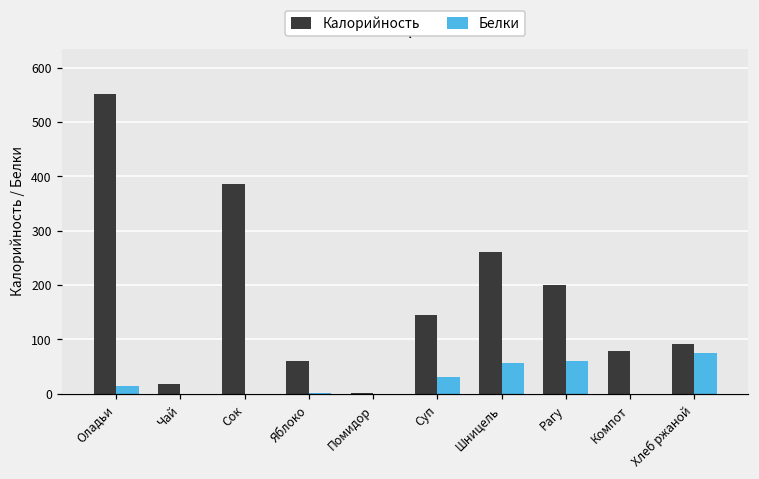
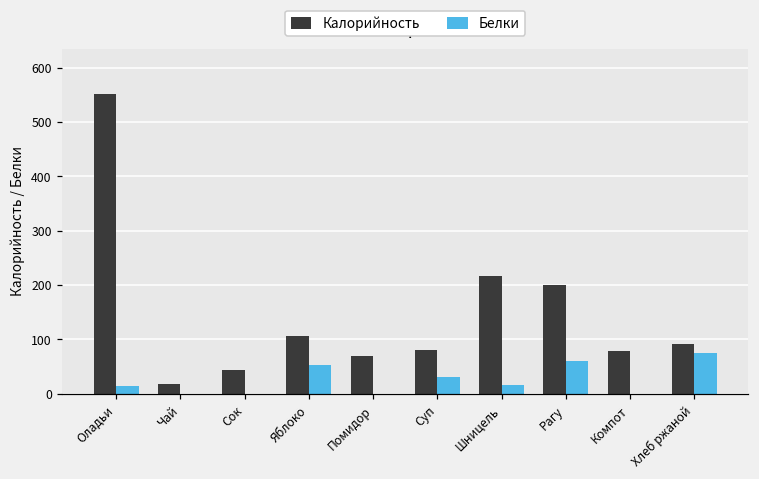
  {
    "Калорийность": {
      "Оладьи": 550,
      "Чай": 20,
-     "Сок": 390,
-     "Яблоко": 60,
-     "Помидор": 0,
-     "Суп": 150,
-     "Шницель": 260,
+     "Сок": 40,
+     "Яблоко": 110,
+     "Помидор": 70,
+     "Суп": 80,
+     "Шницель": 220,
      "Рагу": 200,
      "Компот": 80,
      "Хлеб ржаной": 90
    },
    "Белки": {
      "Оладьи": 20,
      "Чай": 0,
      "Сок": 0,
-     "Яблоко": 0,
+     "Яблоко": 50,
      "Помидор": 0,
      "Суп": 30,
-     "Шницель": 60,
+     "Шницель": 20,
      "Рагу": 60,
      "Компот": 0,
      "Хлеб ржаной": 70
    }
  }
